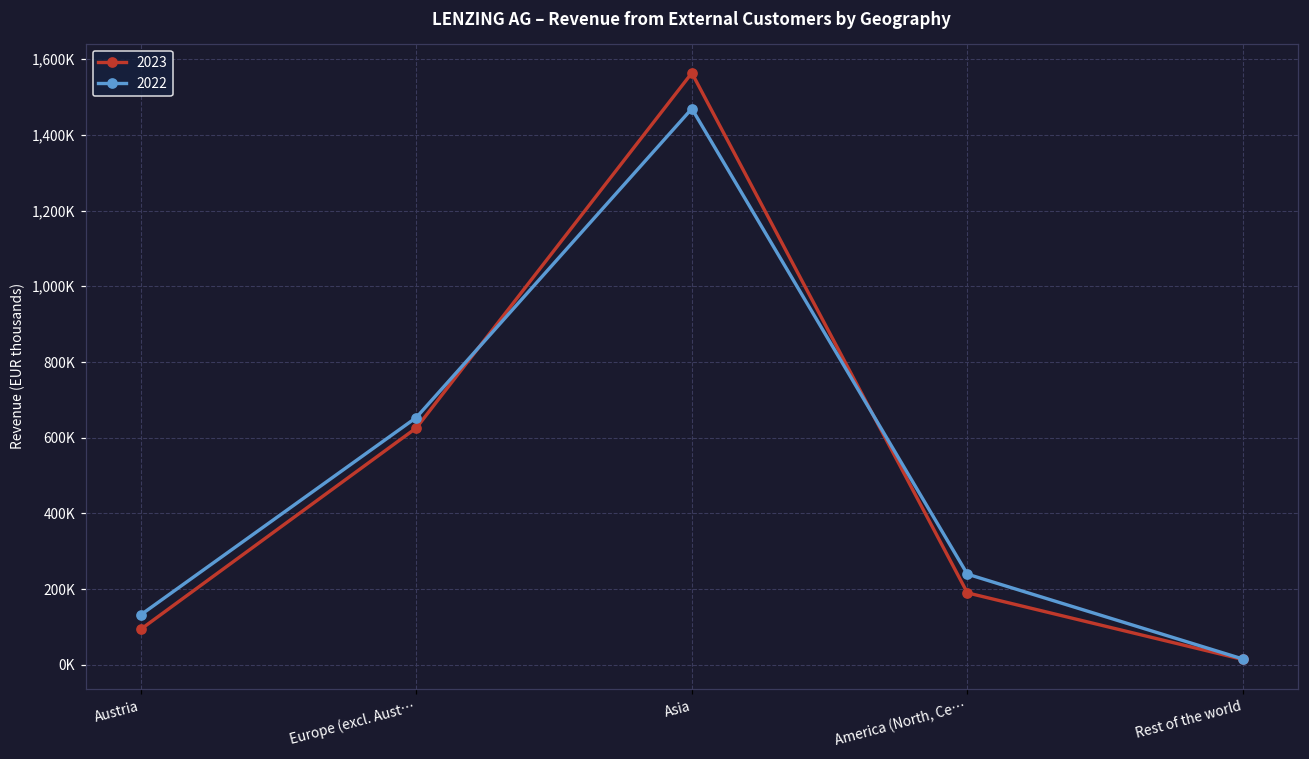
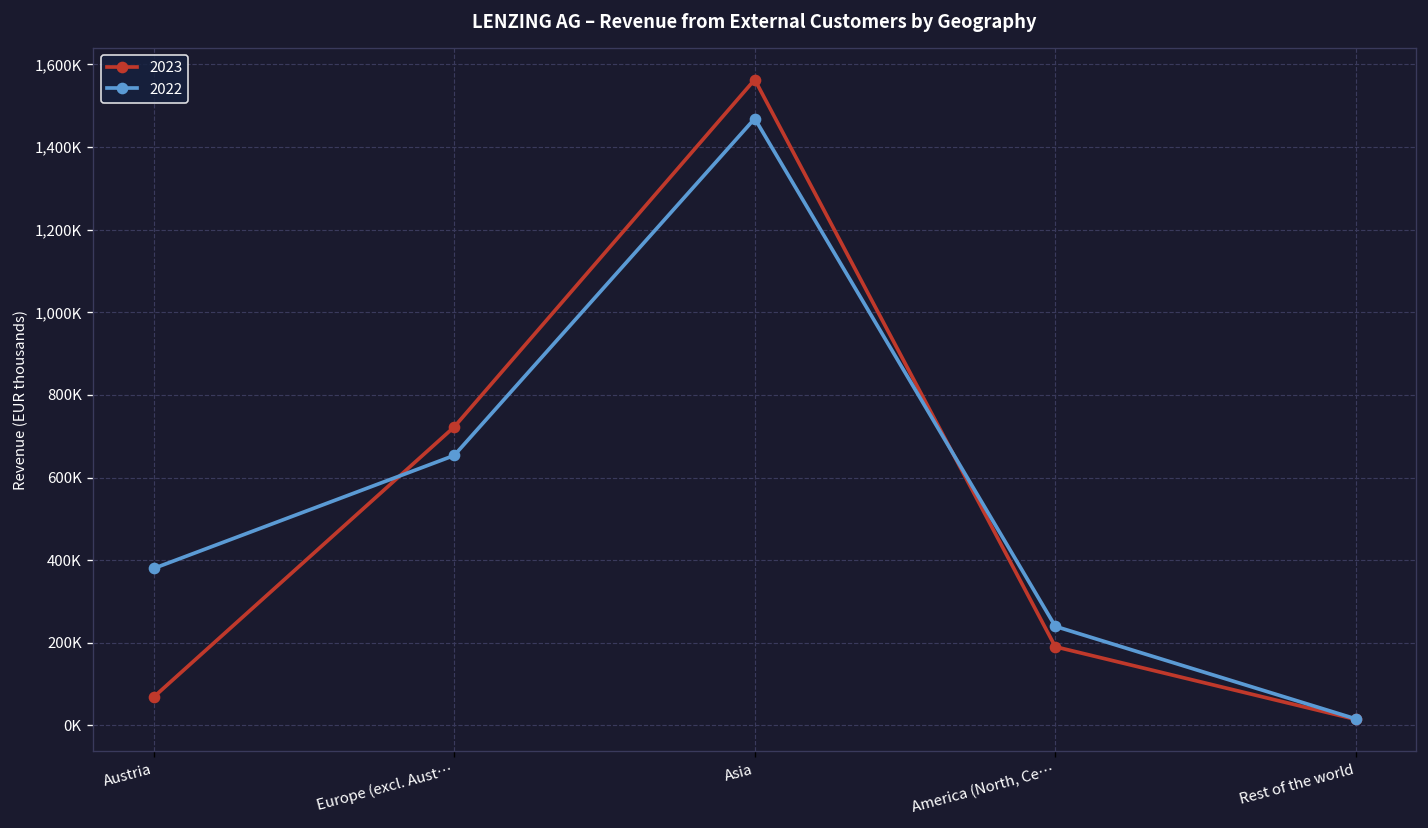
  {
    "2023": {
-     "Austria": "90,000",
-     "Europe (excl. Aust…": "630,000",
+     "Austria": "70,000",
+     "Europe (excl. Aust…": "720,000",
      "Asia": "1,560,000",
      "America (North, Ce…": "190,000"
    },
    "2022": {
-     "Austria": "130,000",
+     "Austria": "380,000",
      "Europe (excl. Aust…": "650,000",
      "Asia": "1,470,000",
      "America (North, Ce…": "240,000"
    }
  }
